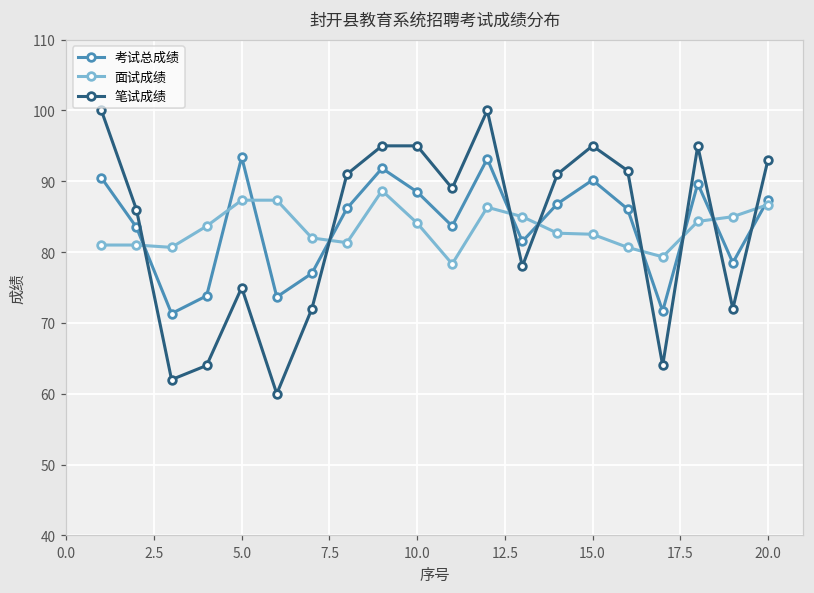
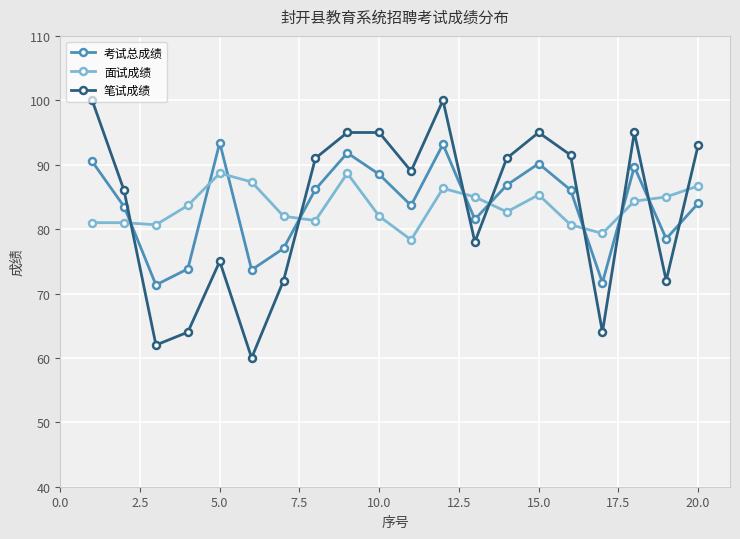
  {
    "考试总成绩": {
      "5.0": 93,
      "10.0": 89,
      "15.0": 90,
-     "20.0": 87
+     "20.0": 84
    },
    "面试成绩": {
-     "5.0": 87,
-     "10.0": 84,
-     "15.0": 83,
+     "5.0": 89,
+     "10.0": 82,
+     "15.0": 85,
      "20.0": 87
    },
    "笔试成绩": {
      "5.0": 75,
      "10.0": 95,
      "15.0": 95,
      "20.0": 93
    }
  }
